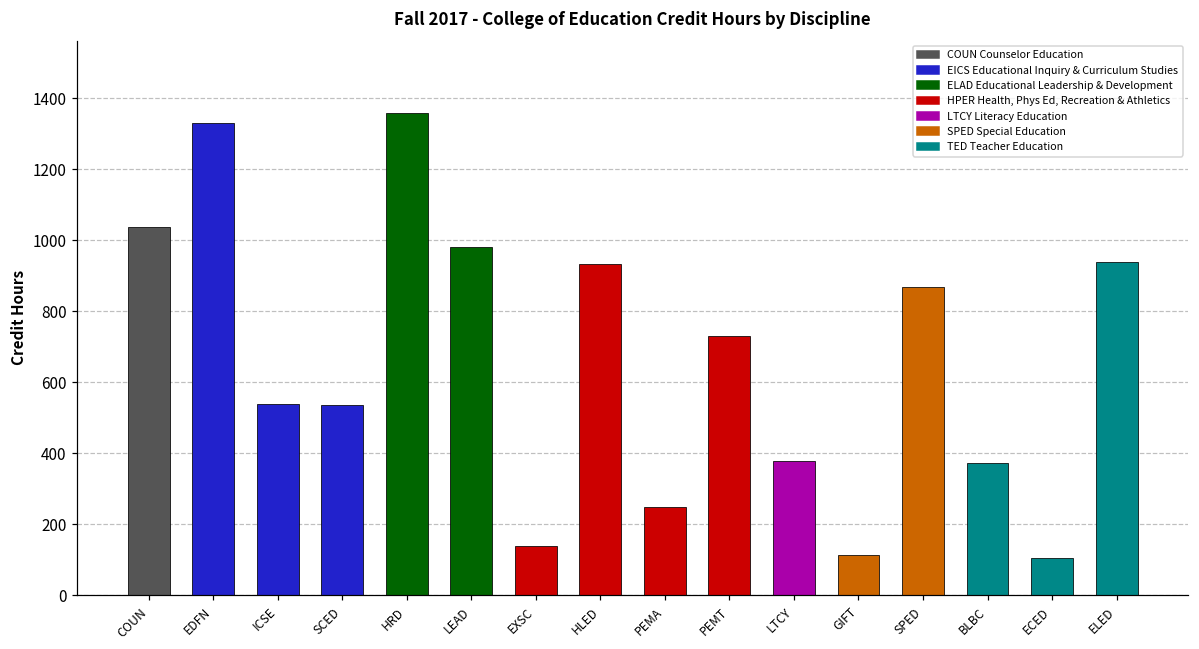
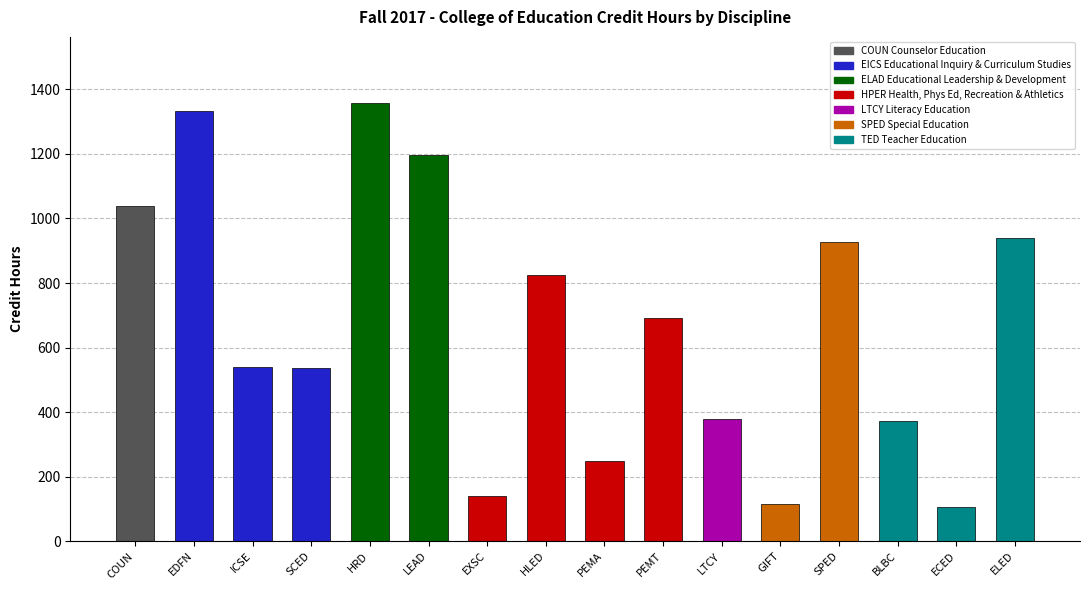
  {
    "COUN": 1040,
    "EDFN": 1330,
    "ICSE": 540,
    "SCED": 540,
    "HRD": 1360,
-   "LEAD": 980,
+   "LEAD": 1200,
    "EXSC": 140,
-   "HLED": 930,
+   "HLED": 820,
    "PEMA": 250,
-   "PEMT": 730,
+   "PEMT": 690,
    "LTCY": 380,
    "GIFT": 110,
-   "SPED": 870,
+   "SPED": 930,
    "BLBC": 370,
    "ECED": 110,
    "ELED": 940
  }
